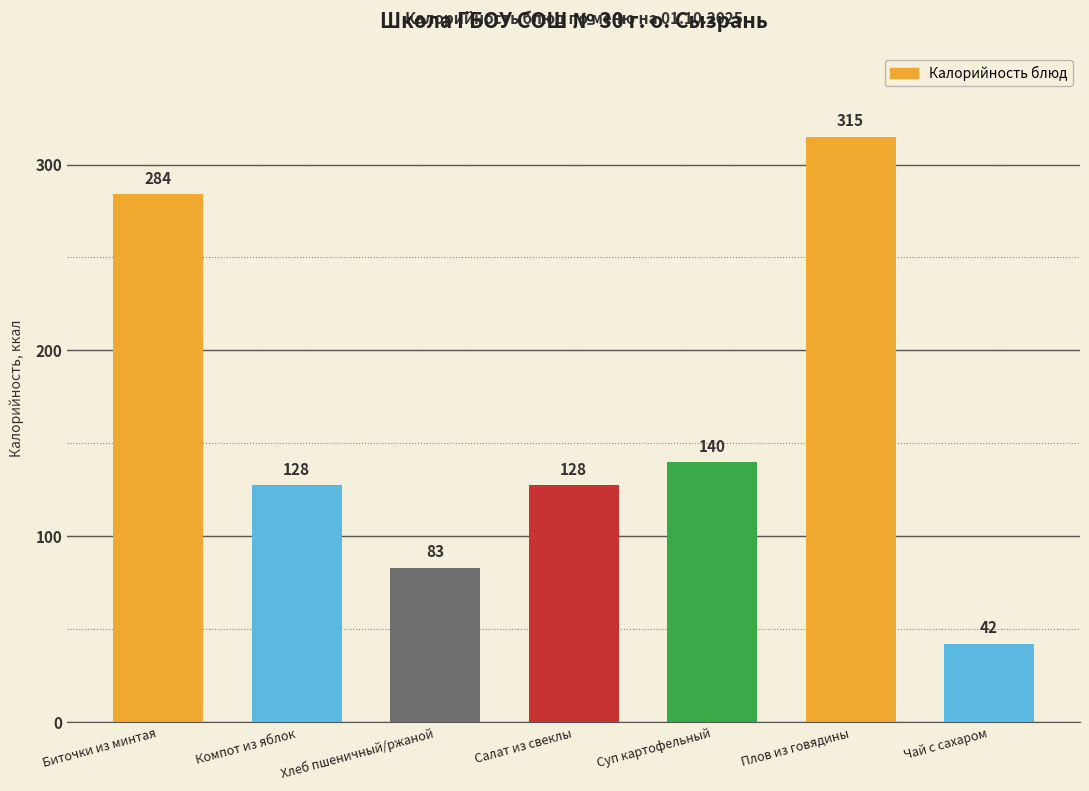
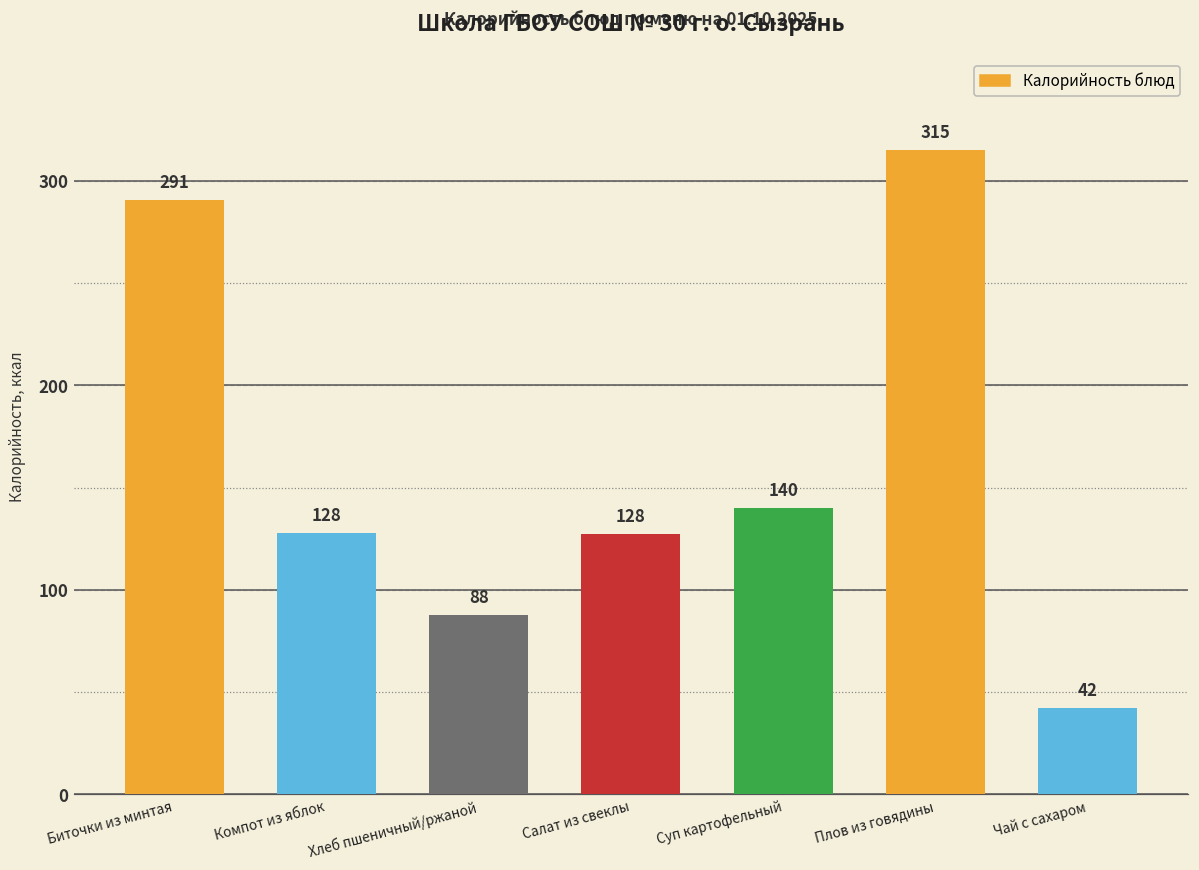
  {
-   "Биточки из минтая": 284,
+   "Биточки из минтая": 291,
    "Компот из яблок": 128,
-   "Хлеб пшеничный/ржаной": 83,
+   "Хлеб пшеничный/ржаной": 88,
    "Салат из свеклы": 128,
    "Суп картофельный": 140,
    "Плов из говядины": 315,
    "Чай с сахаром": 42
  }
